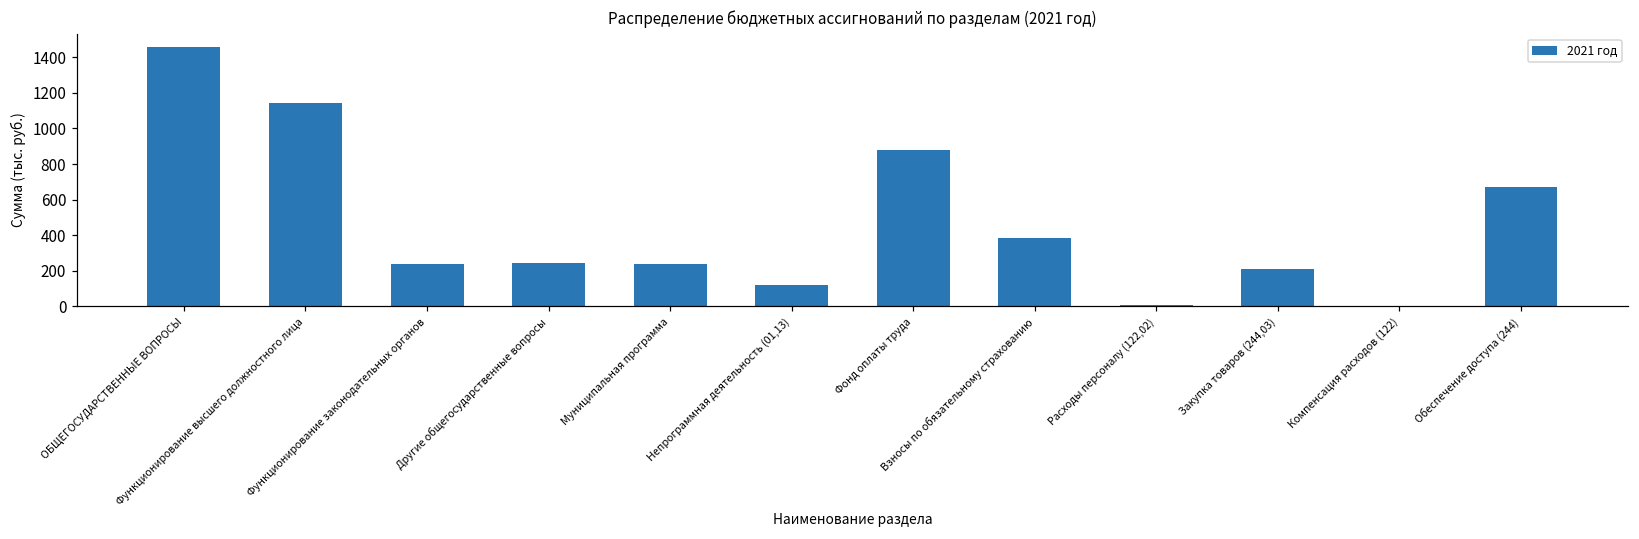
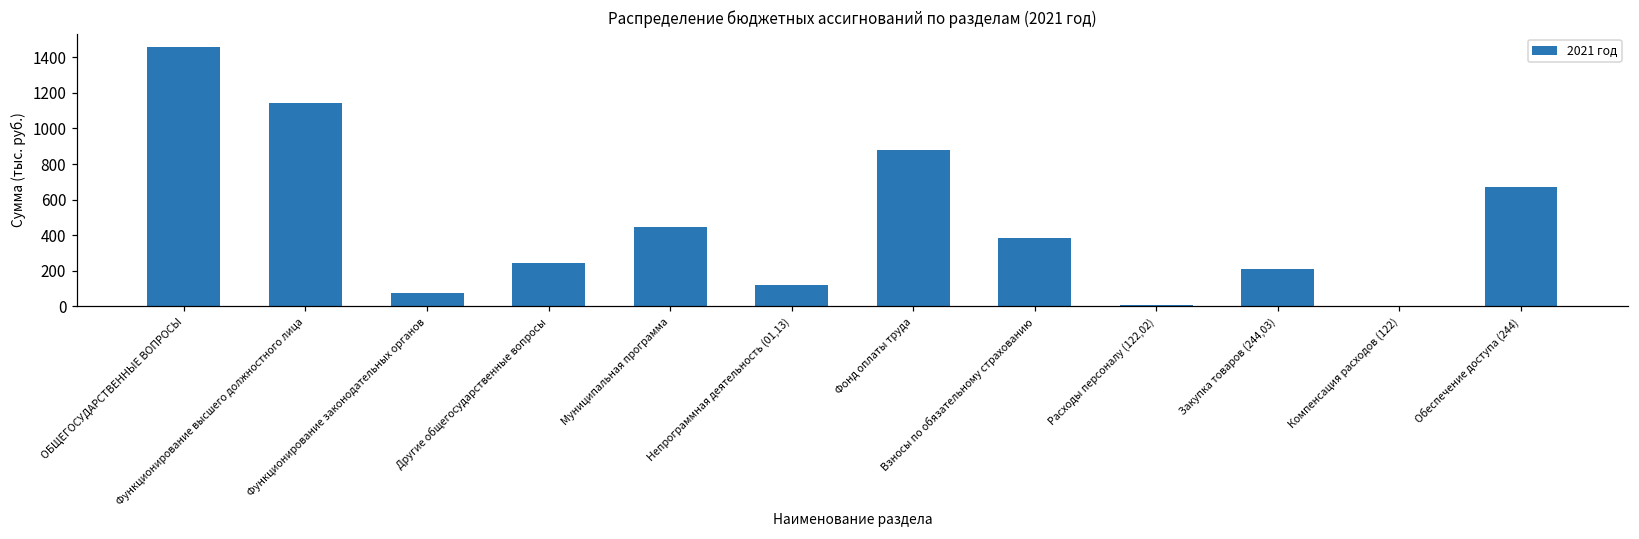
  {
    "ОБЩЕГОСУДАРСТВЕННЫЕ ВОПРОСЫ": 1460,
    "Функционирование высшего должностного лица": 1140,
-   "Функционирование законодательных органов": 240,
+   "Функционирование законодательных органов": 80,
    "Другие общегосударственные вопросы": 240,
-   "Муниципальная программа": 240,
+   "Муниципальная программа": 450,
    "Непрограммная деятельность (01,13)": 120,
    "Фонд оплаты труда": 880,
    "Взносы по обязательному страхованию": 380,
    "Закупка товаров (244,03)": 210,
    "Компенсация расходов (122)": 0,
    "Обеспечение доступа (244)": 670
  }
